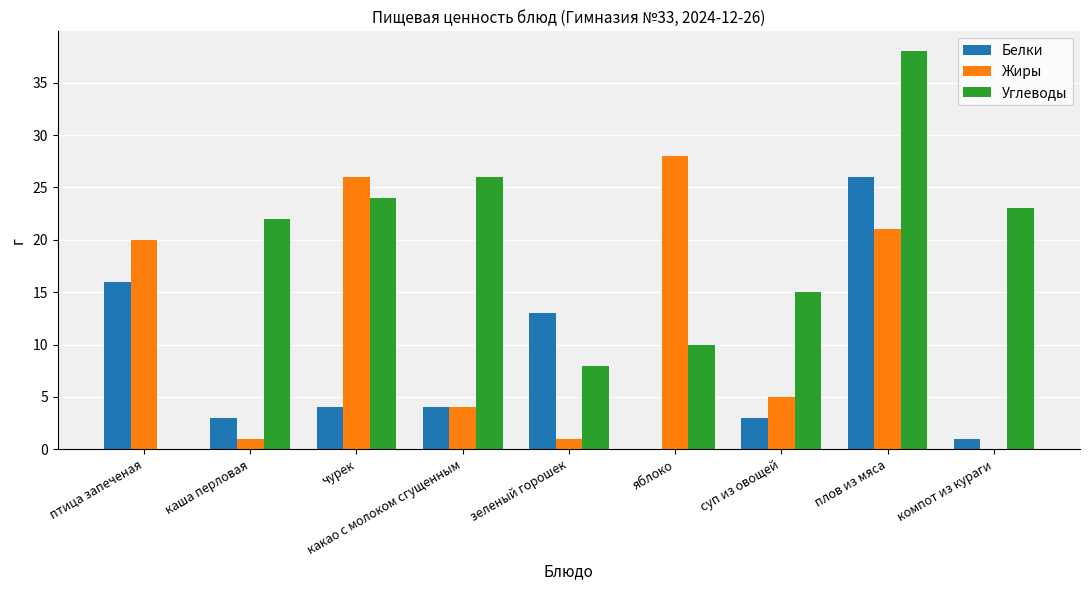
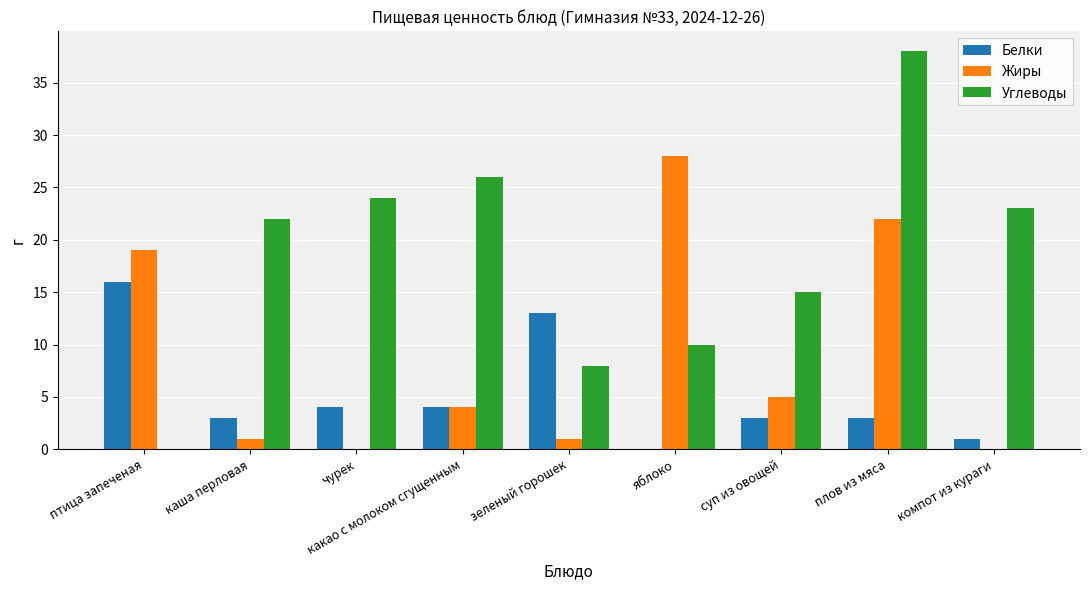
  {
    "Белки": {
      "птица запеченая": 16,
      "каша перловая": 3,
      "чурек": 4,
      "какао с молоком сгущенным": 4,
      "зеленый горошек": 13,
      "яблоко": 0,
      "суп из овощей": 3,
-     "плов из мяса": 26,
+     "плов из мяса": 3,
      "компот из кураги": 1
    },
    "Жиры": {
-     "птица запеченая": 20,
+     "птица запеченая": 19,
      "каша перловая": 1,
-     "чурек": 26,
+     "чурек": 0,
      "какао с молоком сгущенным": 4,
      "зеленый горошек": 1,
      "яблоко": 28,
      "суп из овощей": 5,
-     "плов из мяса": 21,
+     "плов из мяса": 22,
      "компот из кураги": 0
    },
    "Углеводы": {
      "птица запеченая": 0,
      "каша перловая": 22,
      "чурек": 24,
      "какао с молоком сгущенным": 26,
      "зеленый горошек": 8,
      "яблоко": 10,
      "суп из овощей": 15,
      "плов из мяса": 38,
      "компот из кураги": 23
    }
  }
